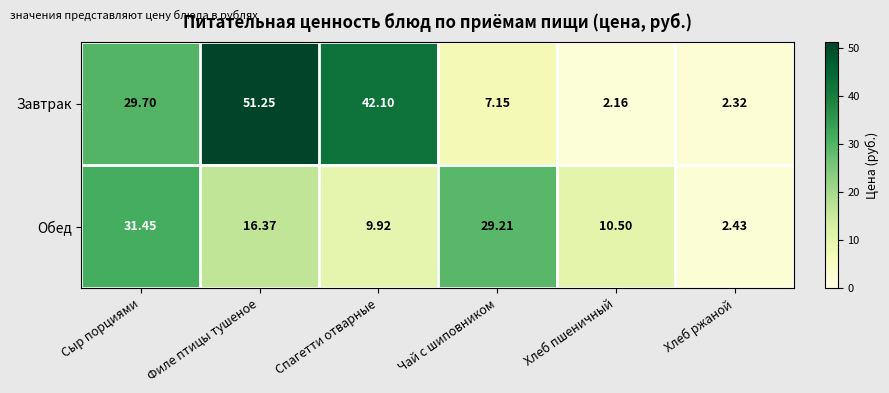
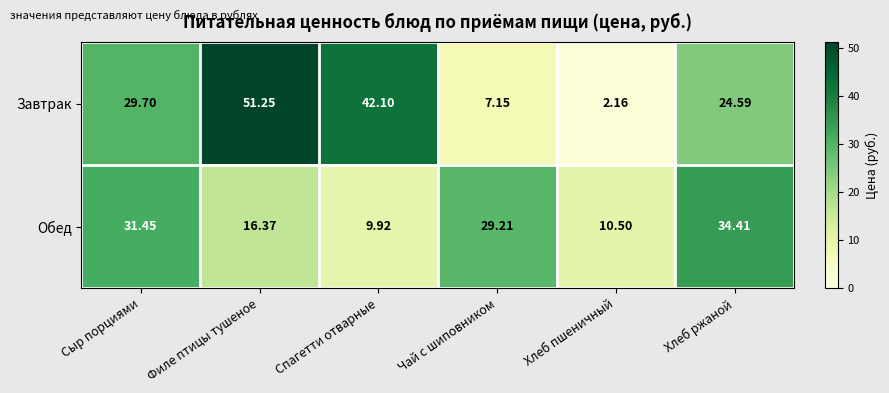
  {
    "Завтрак": {
      "Сыр порциями": 29.70,
      "Филе птицы тушеное": 51.25,
      "Спагетти отварные": 42.10,
      "Чай с шиповником": 7.15,
      "Хлеб пшеничный": 2.16,
-     "Хлеб ржаной": 2.32
+     "Хлеб ржаной": 24.59
    },
    "Обед": {
      "Сыр порциями": 31.45,
      "Филе птицы тушеное": 16.37,
      "Спагетти отварные": 9.92,
      "Чай с шиповником": 29.21,
      "Хлеб пшеничный": 10.50,
-     "Хлеб ржаной": 2.43
+     "Хлеб ржаной": 34.41
    }
  }
